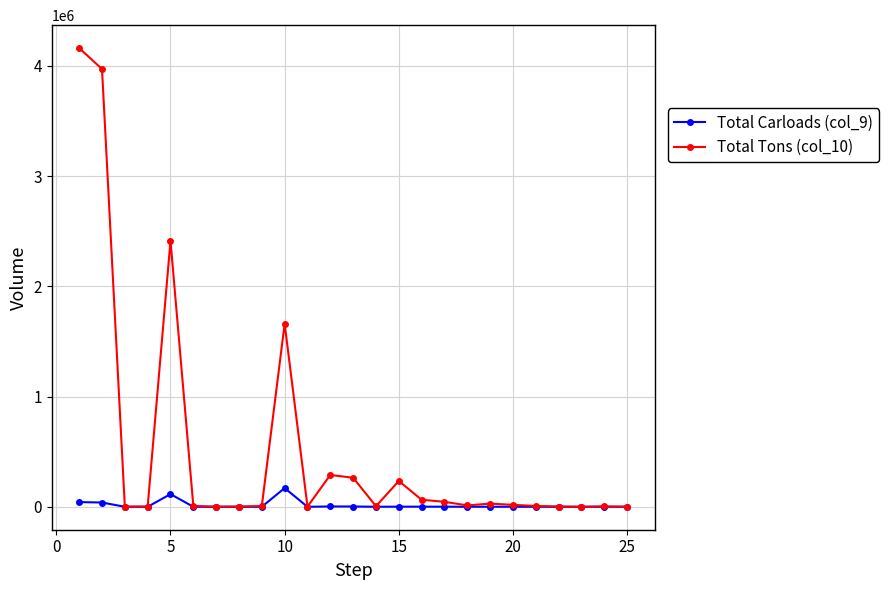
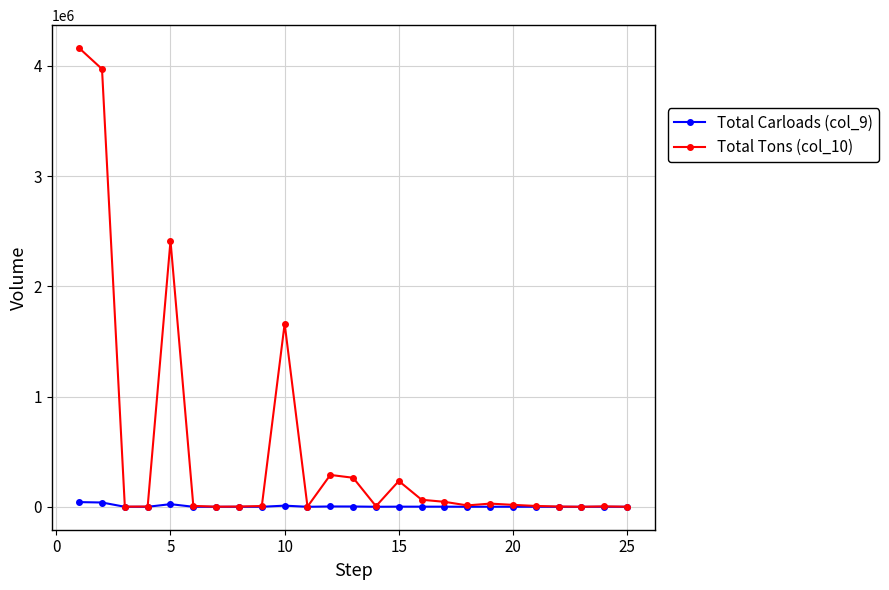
  {
    "Total Carloads (col_9)": {
-     "5": 110000,
-     "10": 170000,
+     "5": 20000,
+     "10": 10000,
      "15": 0
    },
    "Total Tons (col_10)": {
      "5": 2410000,
      "10": 1660000,
      "15": 230000
    }
  }
